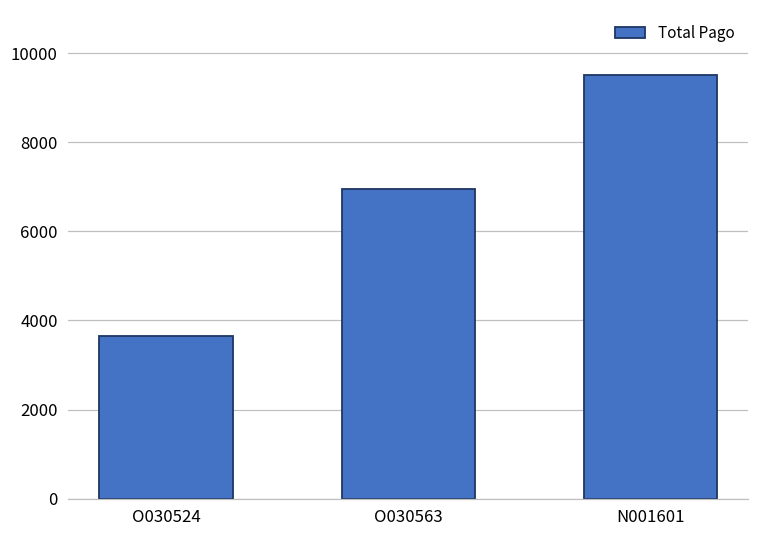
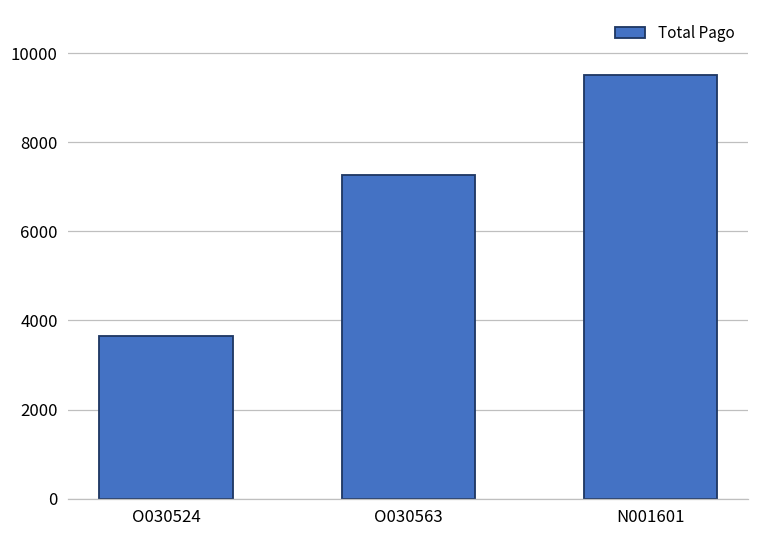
  {
    "O030524": 3700,
-   "O030563": 7000,
+   "O030563": 7300,
    "N001601": 9500
  }
